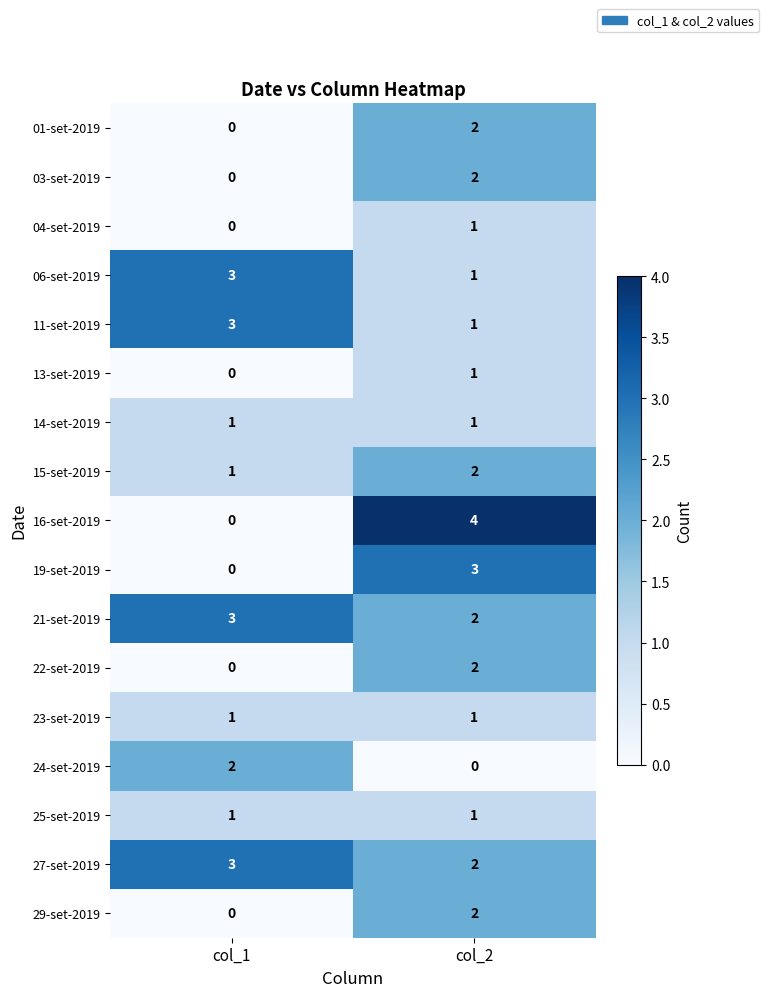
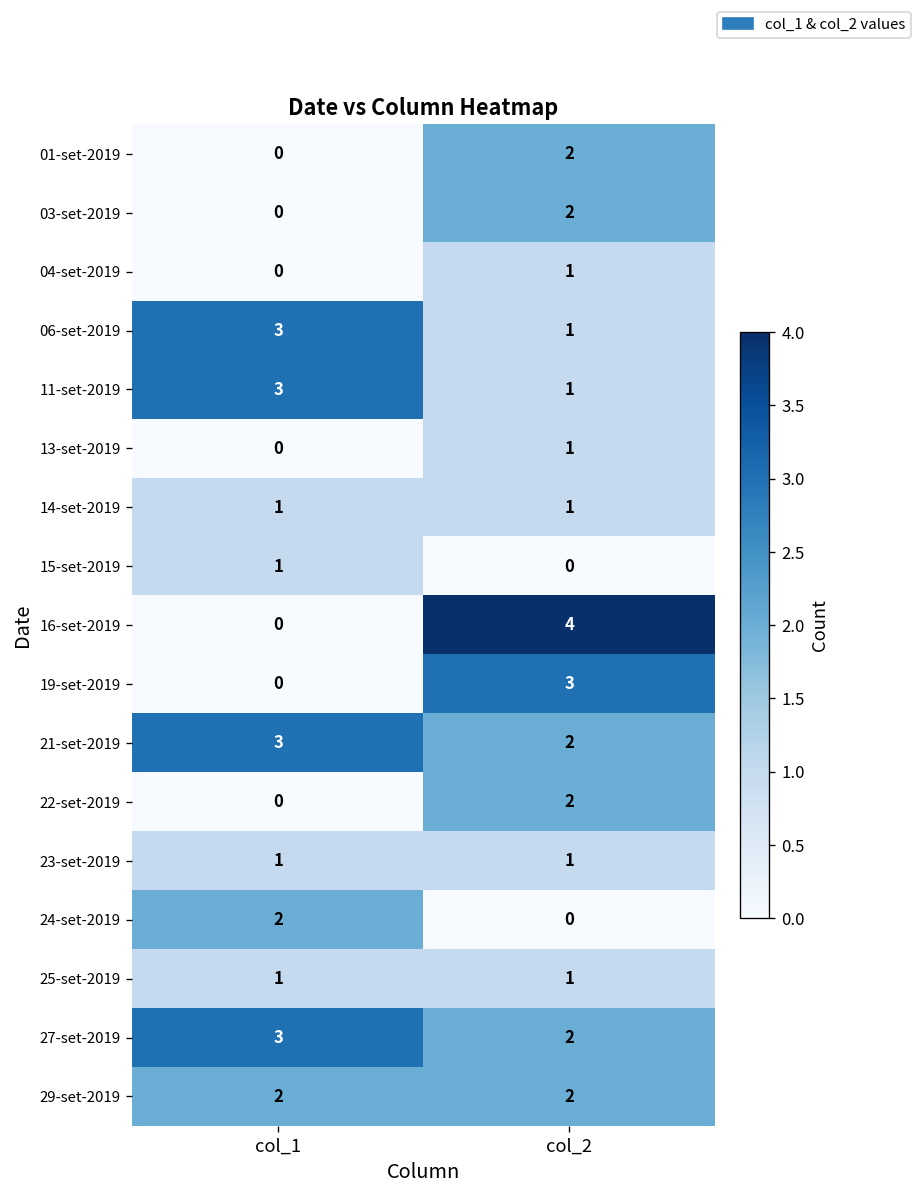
  {
    "01-set-2019": {
      "col_1": 0,
      "col_2": 2
    },
    "03-set-2019": {
      "col_1": 0,
      "col_2": 2
    },
    "04-set-2019": {
      "col_1": 0,
      "col_2": 1
    },
    "06-set-2019": {
      "col_1": 3,
      "col_2": 1
    },
    "11-set-2019": {
      "col_1": 3,
      "col_2": 1
    },
    "13-set-2019": {
      "col_1": 0,
      "col_2": 1
    },
    "14-set-2019": {
      "col_1": 1,
      "col_2": 1
    },
    "15-set-2019": {
      "col_1": 1,
-     "col_2": 2
+     "col_2": 0
    },
    "16-set-2019": {
      "col_1": 0,
      "col_2": 4
    },
    "19-set-2019": {
      "col_1": 0,
      "col_2": 3
    },
    "21-set-2019": {
      "col_1": 3,
      "col_2": 2
    },
    "22-set-2019": {
      "col_1": 0,
      "col_2": 2
    },
    "23-set-2019": {
      "col_1": 1,
      "col_2": 1
    },
    "24-set-2019": {
      "col_1": 2,
      "col_2": 0
    },
    "25-set-2019": {
      "col_1": 1,
      "col_2": 1
    },
    "27-set-2019": {
      "col_1": 3,
      "col_2": 2
    },
    "29-set-2019": {
-     "col_1": 0,
+     "col_1": 2,
      "col_2": 2
    }
  }
